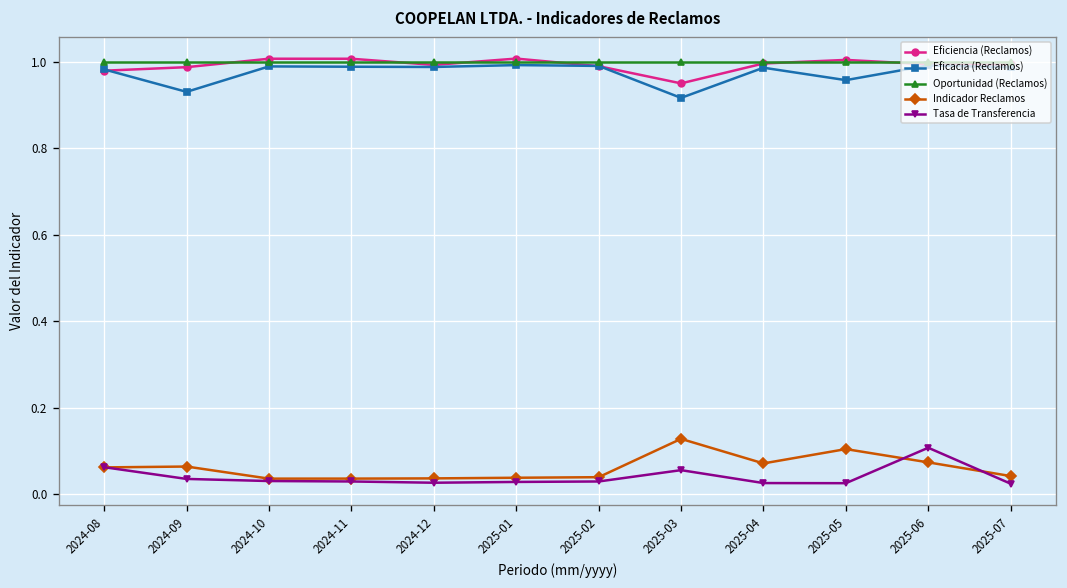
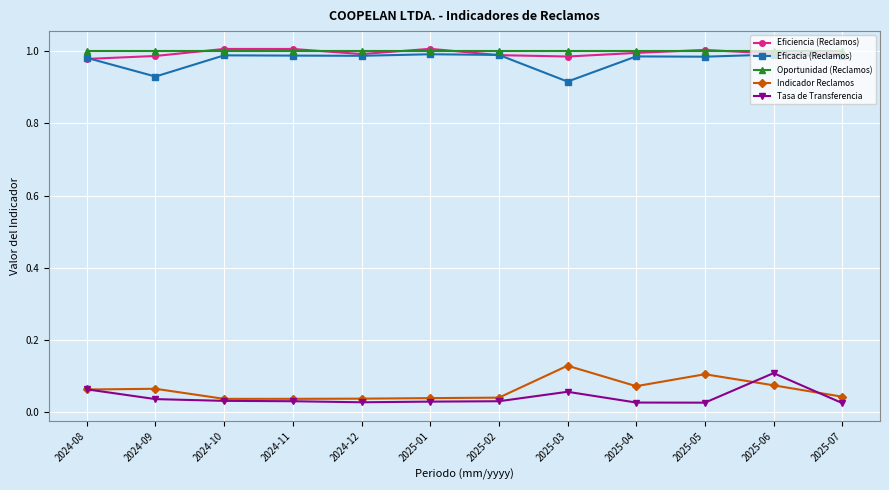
  {
    "Eficiencia (Reclamos)": {
      "2024-09": 0.99,
-     "2025-03": 0.95
+     "2025-03": 0.99
    },
    "Eficacia (Reclamos)": {
      "2024-09": 0.93,
      "2024-10": 0.99,
      "2024-11": 0.99,
      "2025-01": 0.99,
      "2025-03": 0.92,
      "2025-04": 0.99,
-     "2025-05": 0.96
+     "2025-05": 0.99
    },
    "Oportunidad (Reclamos)": {
      "2024-08": 1.00,
      "2024-09": 1.00,
      "2024-12": 1.00,
      "2025-02": 1.00,
      "2025-03": 1.00
    },
    "Indicador Reclamos": {
      "2024-09": 0.06,
      "2024-12": 0.04,
      "2025-01": 0.04,
      "2025-02": 0.04,
      "2025-03": 0.13,
      "2025-04": 0.07,
      "2025-05": 0.10,
      "2025-06": 0.07,
      "2025-07": 0.04
    },
    "Tasa de Transferencia": {
      "2024-09": 0.04,
      "2024-12": 0.03,
      "2025-01": 0.03,
      "2025-02": 0.03,
      "2025-03": 0.06,
      "2025-04": 0.03,
      "2025-05": 0.03,
      "2025-06": 0.11,
      "2025-07": 0.02
    }
  }
